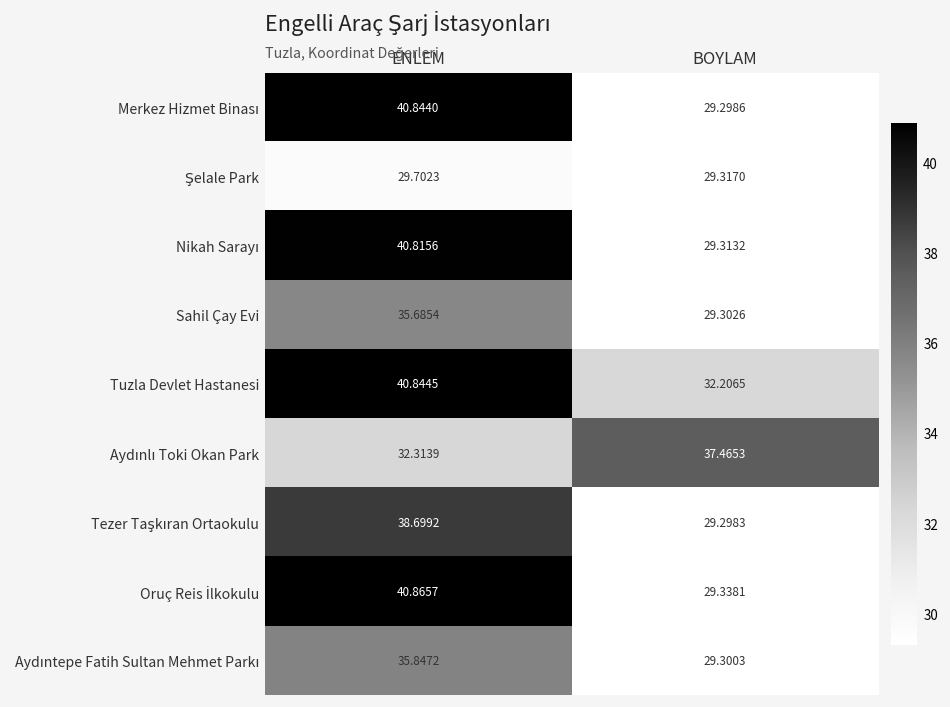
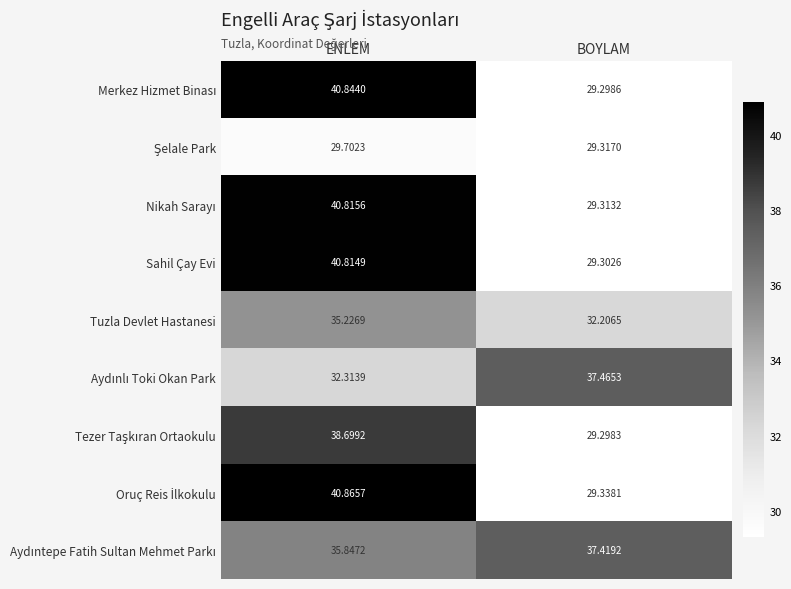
  {
    "Merkez Hizmet Binası": {
      "ENLEM": 40.8440,
      "BOYLAM": 29.2986
    },
    "Şelale Park": {
      "ENLEM": 29.7023,
      "BOYLAM": 29.3170
    },
    "Nikah Sarayı": {
      "ENLEM": 40.8156,
      "BOYLAM": 29.3132
    },
    "Sahil Çay Evi": {
-     "ENLEM": 35.6854,
+     "ENLEM": 40.8149,
      "BOYLAM": 29.3026
    },
    "Tuzla Devlet Hastanesi": {
-     "ENLEM": 40.8445,
+     "ENLEM": 35.2269,
      "BOYLAM": 32.2065
    },
    "Aydınlı Toki Okan Park": {
      "ENLEM": 32.3139,
      "BOYLAM": 37.4653
    },
    "Tezer Taşkıran Ortaokulu": {
      "ENLEM": 38.6992,
      "BOYLAM": 29.2983
    },
    "Oruç Reis İlkokulu": {
      "ENLEM": 40.8657,
      "BOYLAM": 29.3381
    },
    "Aydıntepe Fatih Sultan Mehmet Parkı": {
      "ENLEM": 35.8472,
-     "BOYLAM": 29.3003
+     "BOYLAM": 37.4192
    }
  }
